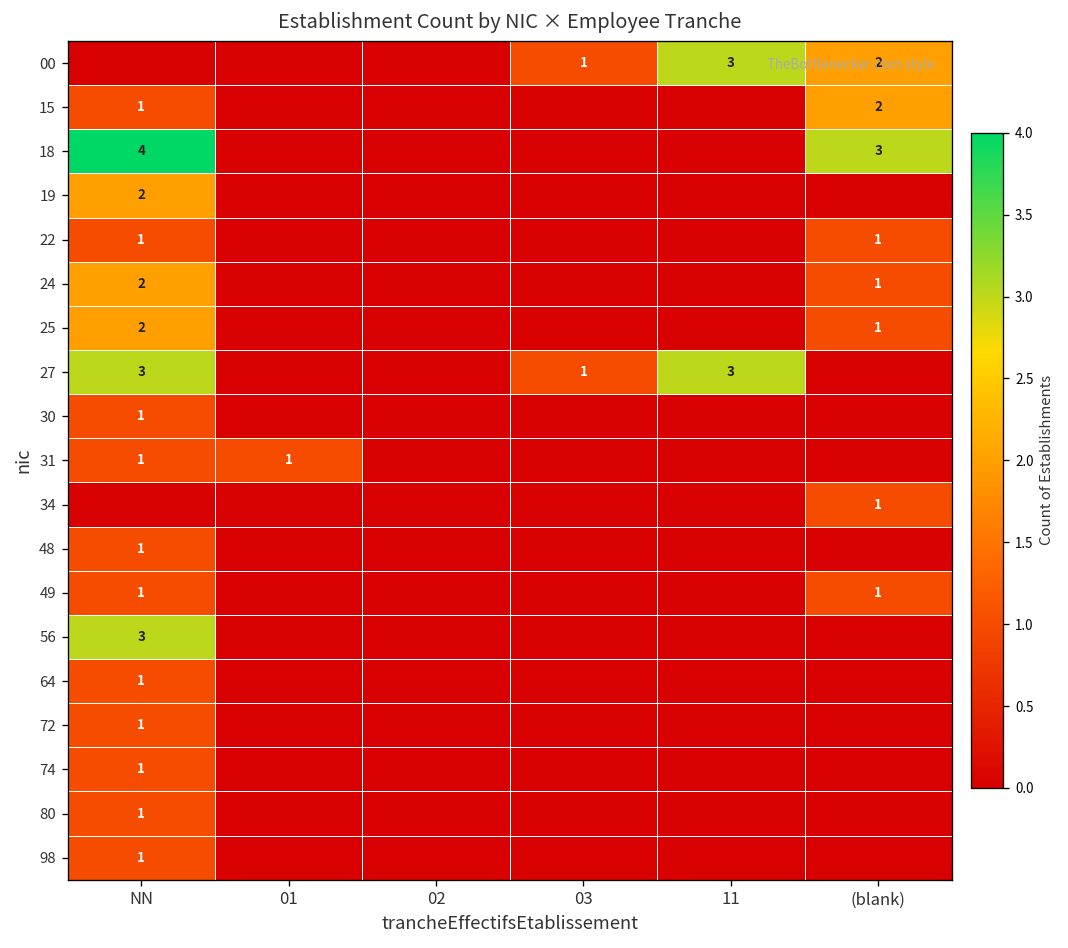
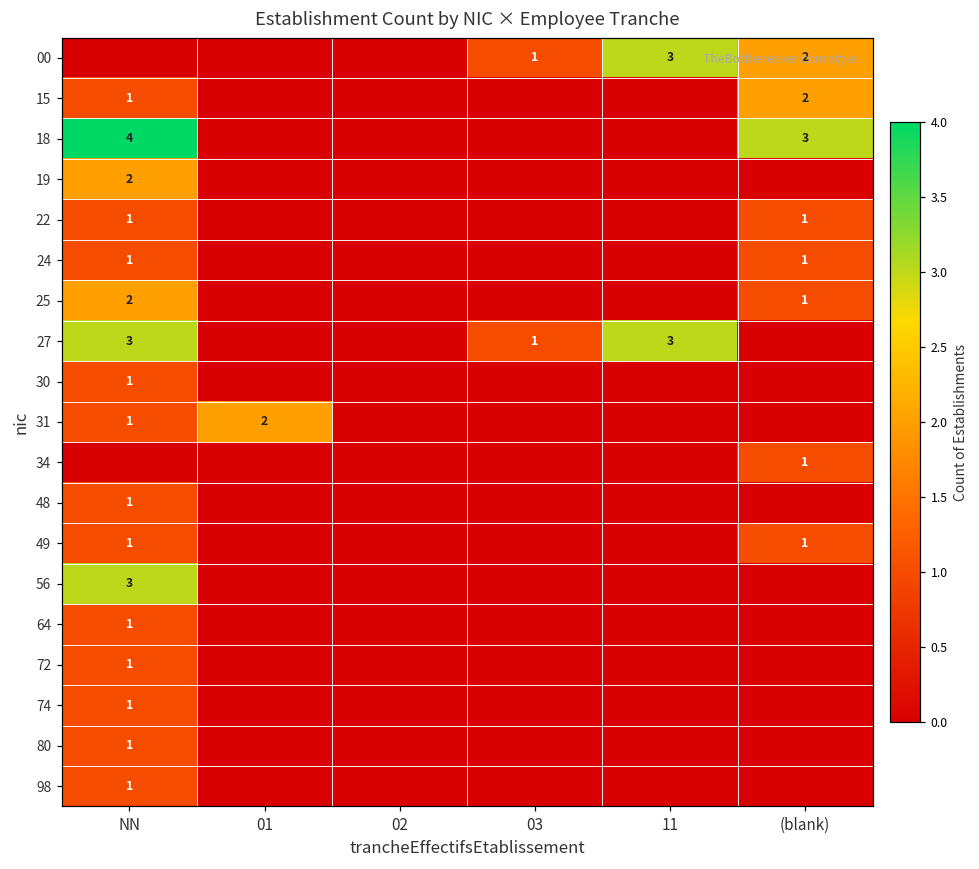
  {
    "00": {
      "03": 1,
      "11": 3
    },
    "15": {
      "NN": 1,
      "(blank)": 2
    },
    "18": {
      "NN": 4,
      "(blank)": 3
    },
    "19": {
      "NN": 2
    },
    "22": {
      "NN": 1,
      "(blank)": 1
    },
    "24": {
-     "NN": 2,
+     "NN": 1,
      "(blank)": 1
    },
    "25": {
      "NN": 2,
      "(blank)": 1
    },
    "27": {
      "NN": 3,
      "03": 1,
      "11": 3
    },
    "30": {
      "NN": 1
    },
    "31": {
      "NN": 1,
-     "01": 1
+     "01": 2
    },
    "34": {
      "(blank)": 1
    },
    "48": {
      "NN": 1
    },
    "49": {
      "NN": 1,
      "(blank)": 1
    },
    "56": {
      "NN": 3
    },
    "64": {
      "NN": 1
    },
    "72": {
      "NN": 1
    },
    "74": {
      "NN": 1
    },
    "80": {
      "NN": 1
    },
    "98": {
      "NN": 1
    }
  }
